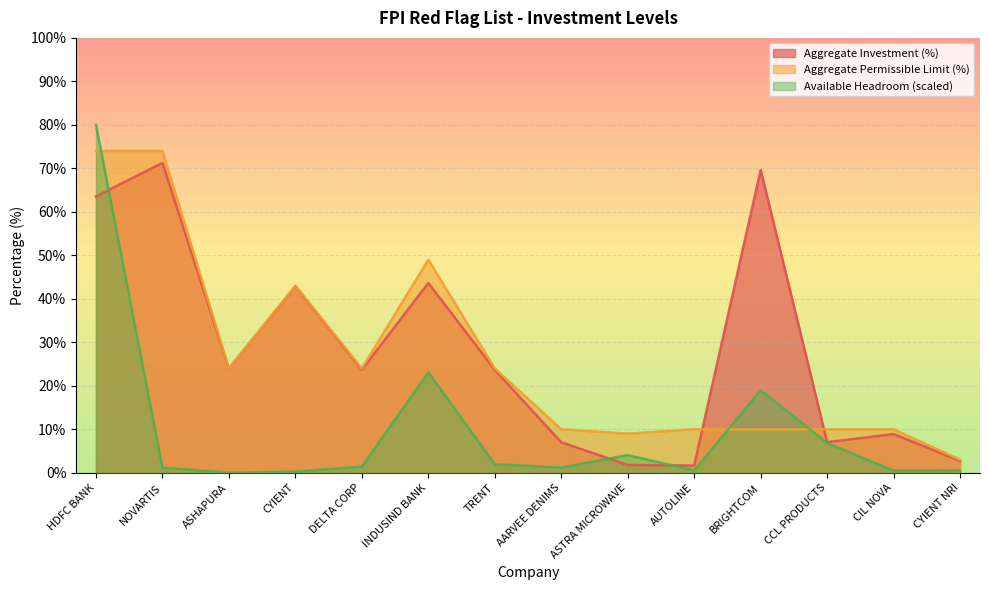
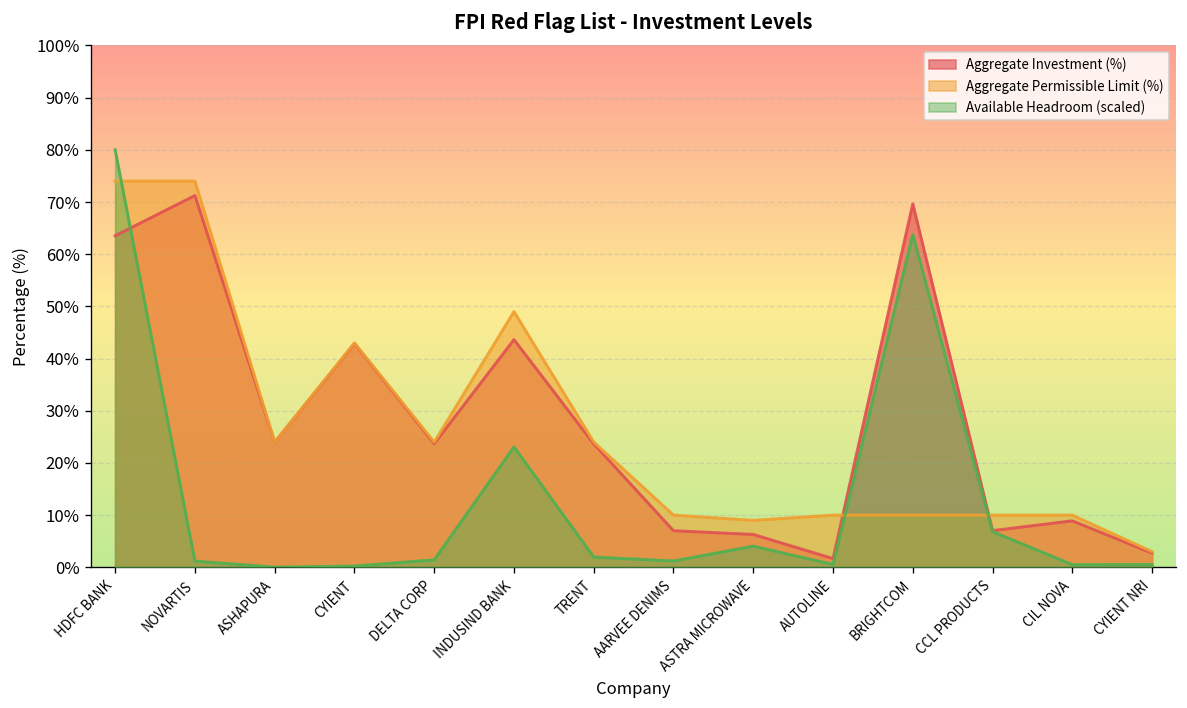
  {
    "Aggregate Investment (%)": {
      "HDFC BANK": "64%",
      "NOVARTIS": "71%",
      "INDUSIND BANK": "44%",
      "AARVEE DENIMS": "7%",
-     "ASTRA MICROWAVE": "2%",
+     "ASTRA MICROWAVE": "6%",
      "AUTOLINE": "2%",
      "BRIGHTCOM": "70%",
      "CIL NOVA": "9%"
    },
    "Aggregate Permissible Limit (%)": {
      "HDFC BANK": "74%",
      "NOVARTIS": "74%",
      "INDUSIND BANK": "49%",
      "AARVEE DENIMS": "10%",
      "ASTRA MICROWAVE": "9%",
      "AUTOLINE": "10%",
      "BRIGHTCOM": "10%",
      "CCL PRODUCTS": "10%",
      "CIL NOVA": "10%"
    },
    "Available Headroom (scaled)": {
      "HDFC BANK": "80%",
      "NOVARTIS": "1%",
      "ASHAPURA": "0%",
      "CYIENT": "0%",
      "DELTA CORP": "1%",
      "INDUSIND BANK": "23%",
      "TRENT": "2%",
      "AARVEE DENIMS": "1%",
      "ASTRA MICROWAVE": "4%",
      "AUTOLINE": "1%",
-     "BRIGHTCOM": "19%",
+     "BRIGHTCOM": "64%",
      "CIL NOVA": "1%",
      "CYIENT NRI": "1%"
    }
  }
